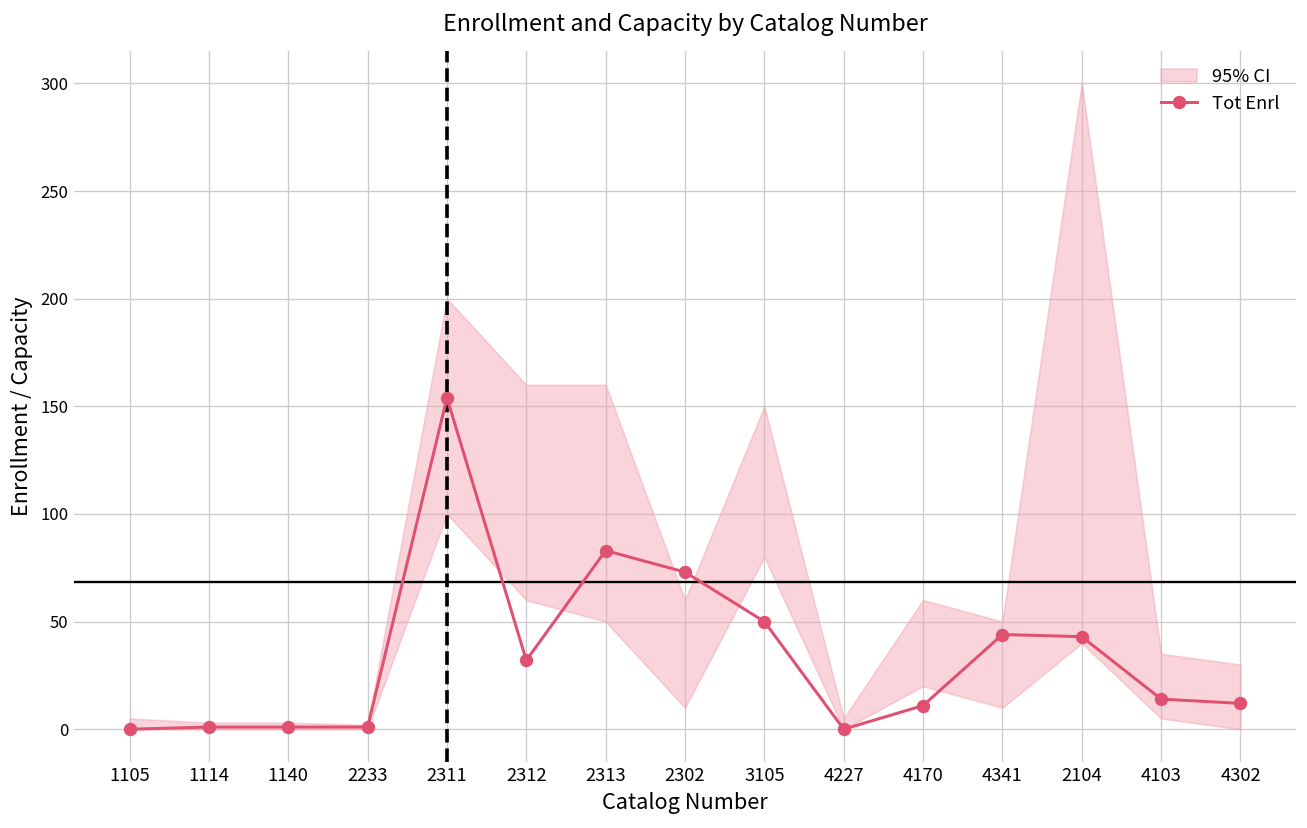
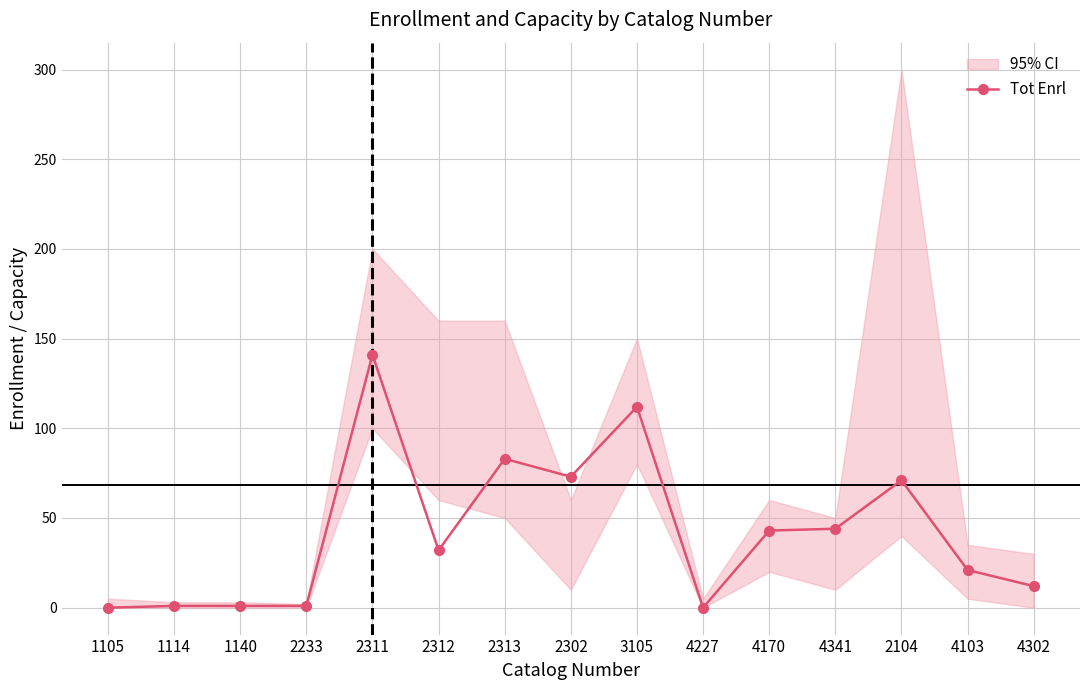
  {
    "Tot Enrl": {
      "1105": 0,
      "1114": 1,
      "1140": 1,
-     "2311": 154,
+     "2311": 141,
      "2312": 32,
      "2313": 83,
      "2302": 73,
-     "3105": 50,
+     "3105": 112,
      "4227": 0,
-     "4170": 11,
+     "4170": 43,
      "4341": 44,
-     "2104": 43,
-     "4103": 14,
+     "2104": 71,
+     "4103": 21,
      "4302": 12
    }
  }
